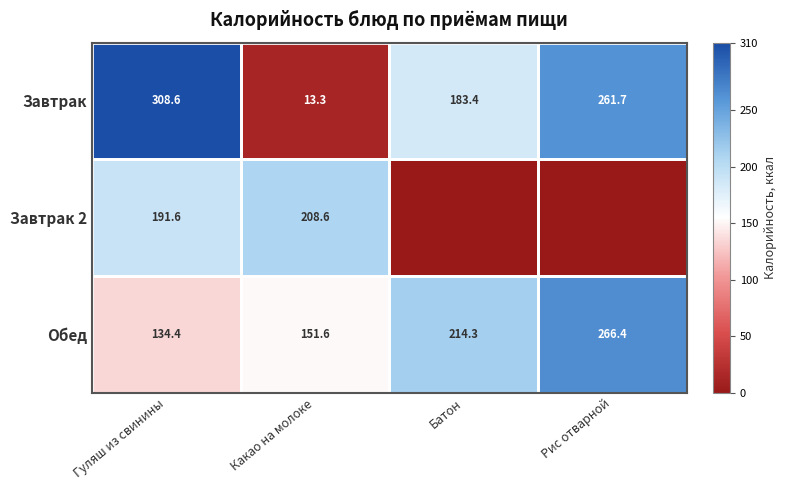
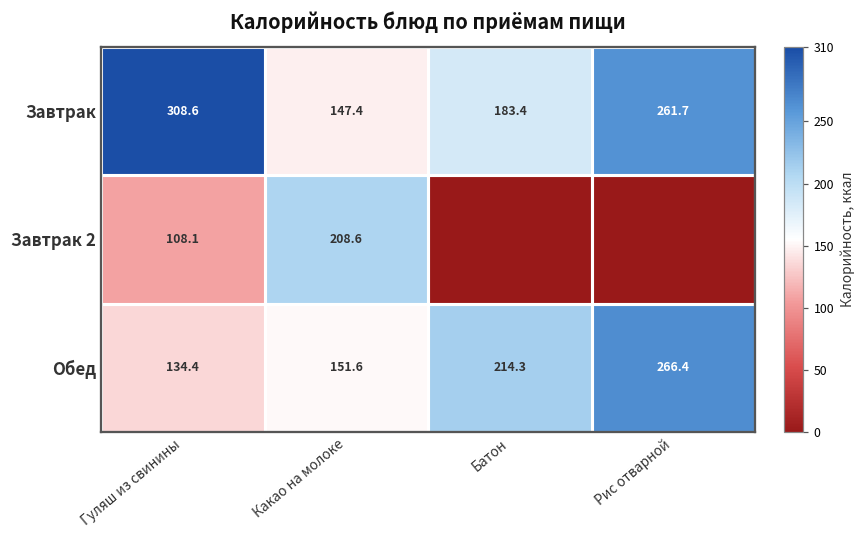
  {
    "Завтрак": {
      "Гуляш из свинины": 308.6,
-     "Какао на молоке": 13.3,
+     "Какао на молоке": 147.4,
      "Батон": 183.4,
      "Рис отварной": 261.7
    },
    "Завтрак 2": {
-     "Гуляш из свинины": 191.6,
+     "Гуляш из свинины": 108.1,
      "Какао на молоке": 208.6
    },
    "Обед": {
      "Гуляш из свинины": 134.4,
      "Какао на молоке": 151.6,
      "Батон": 214.3,
      "Рис отварной": 266.4
    }
  }
